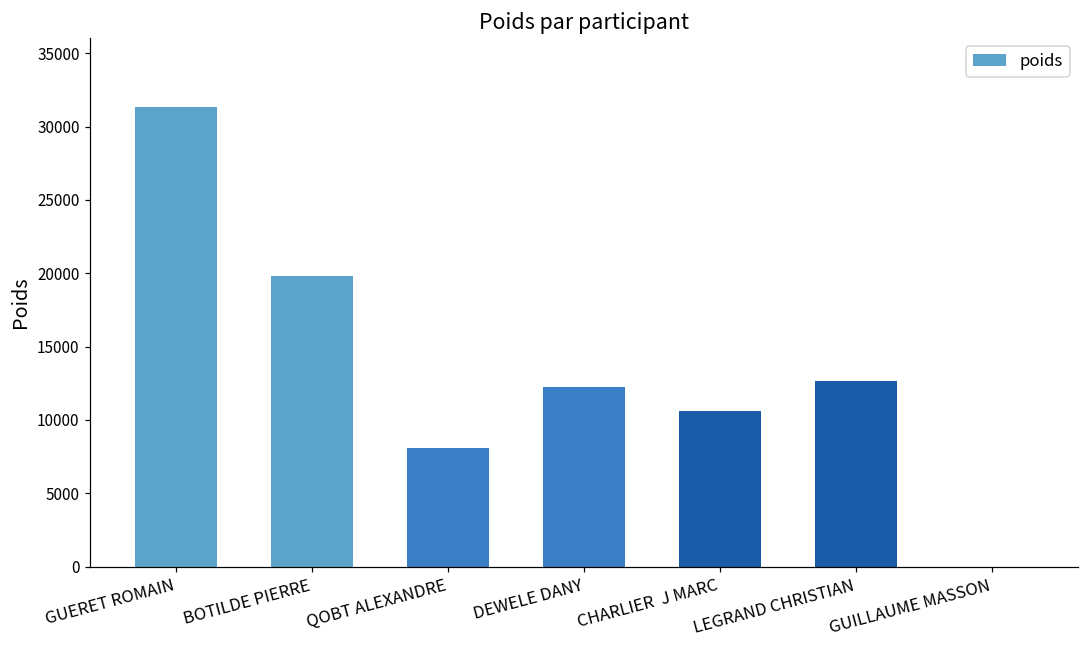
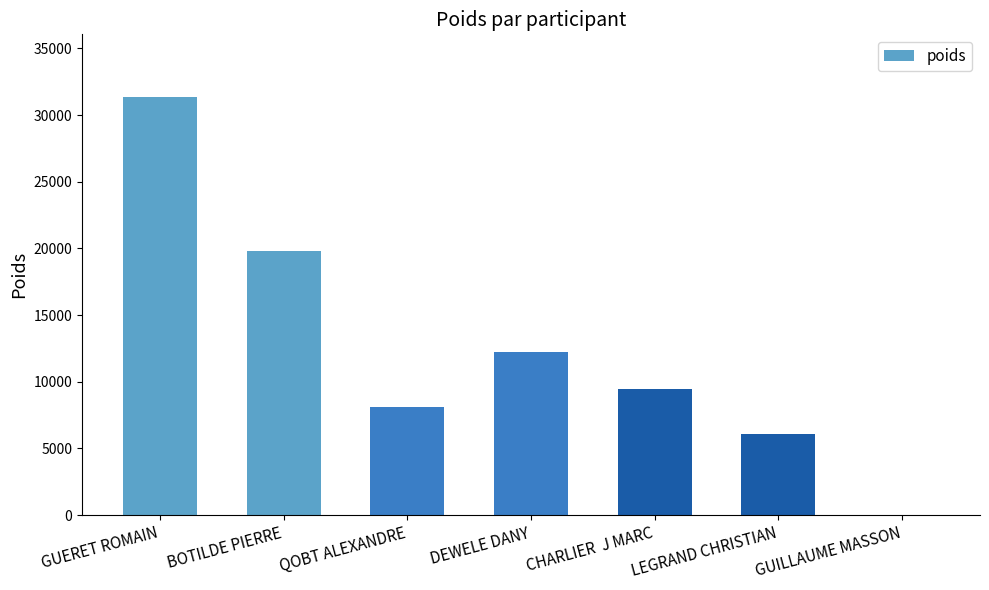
  {
    "GUERET ROMAIN": 31400,
    "BOTILDE PIERRE": 19800,
    "QOBT ALEXANDRE": 8100,
    "DEWELE DANY": 12200,
-   "CHARLIER J MARC": 10600,
-   "LEGRAND CHRISTIAN": 12700,
+   "CHARLIER J MARC": 9500,
+   "LEGRAND CHRISTIAN": 6100,
    "GUILLAUME MASSON": 0
  }
